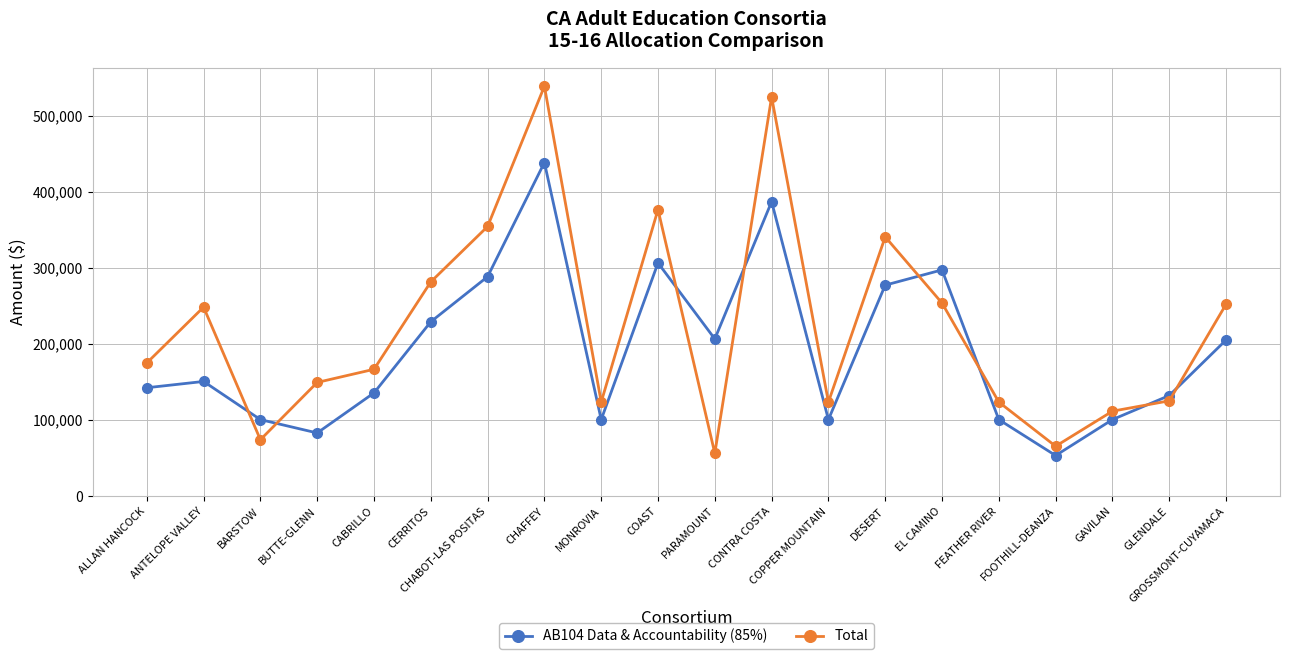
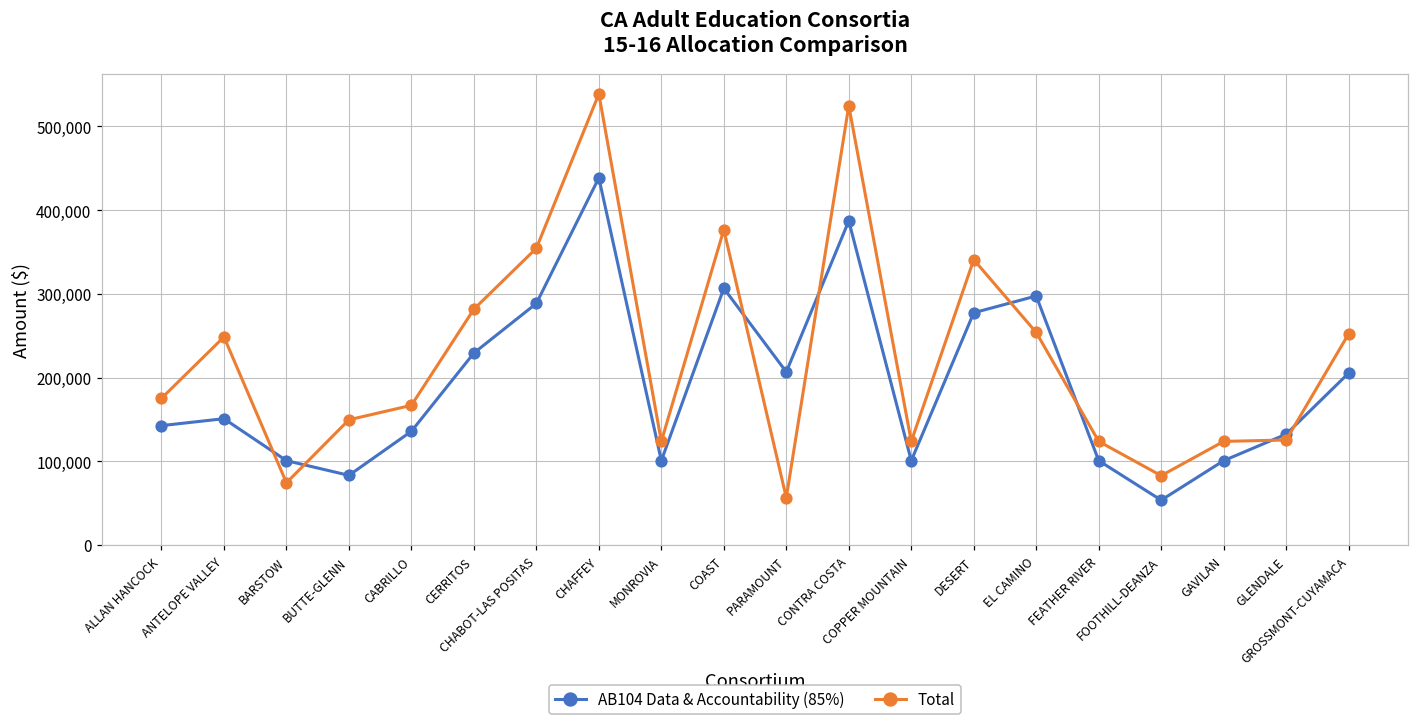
  {
    "AB104 Data & Accountability (85%)": {
      "ALLAN HANCOCK": "140,000",
      "ANTELOPE VALLEY": "150,000",
      "BARSTOW": "100,000",
      "BUTTE-GLENN": "80,000",
      "CABRILLO": "140,000",
      "CERRITOS": "230,000",
      "CHABOT-LAS POSITAS": "290,000",
      "CHAFFEY": "440,000",
      "MONROVIA": "100,000",
      "COAST": "310,000",
      "PARAMOUNT": "210,000",
      "CONTRA COSTA": "390,000",
      "COPPER MOUNTAIN": "100,000",
      "DESERT": "280,000",
      "EL CAMINO": "300,000",
      "FEATHER RIVER": "100,000",
      "FOOTHILL-DEANZA": "50,000",
      "GAVILAN": "100,000",
      "GLENDALE": "130,000",
      "GROSSMONT-CUYAMACA": "210,000"
    },
    "Total": {
      "ALLAN HANCOCK": "180,000",
      "ANTELOPE VALLEY": "250,000",
      "BARSTOW": "70,000",
      "BUTTE-GLENN": "150,000",
      "CABRILLO": "170,000",
      "CERRITOS": "280,000",
      "CHABOT-LAS POSITAS": "350,000",
      "CHAFFEY": "540,000",
      "MONROVIA": "120,000",
      "COAST": "380,000",
      "PARAMOUNT": "60,000",
      "CONTRA COSTA": "520,000",
      "COPPER MOUNTAIN": "120,000",
      "DESERT": "340,000",
      "EL CAMINO": "250,000",
      "FEATHER RIVER": "120,000",
-     "FOOTHILL-DEANZA": "70,000",
-     "GAVILAN": "110,000",
+     "FOOTHILL-DEANZA": "80,000",
+     "GAVILAN": "120,000",
      "GLENDALE": "130,000",
      "GROSSMONT-CUYAMACA": "250,000"
    }
  }
